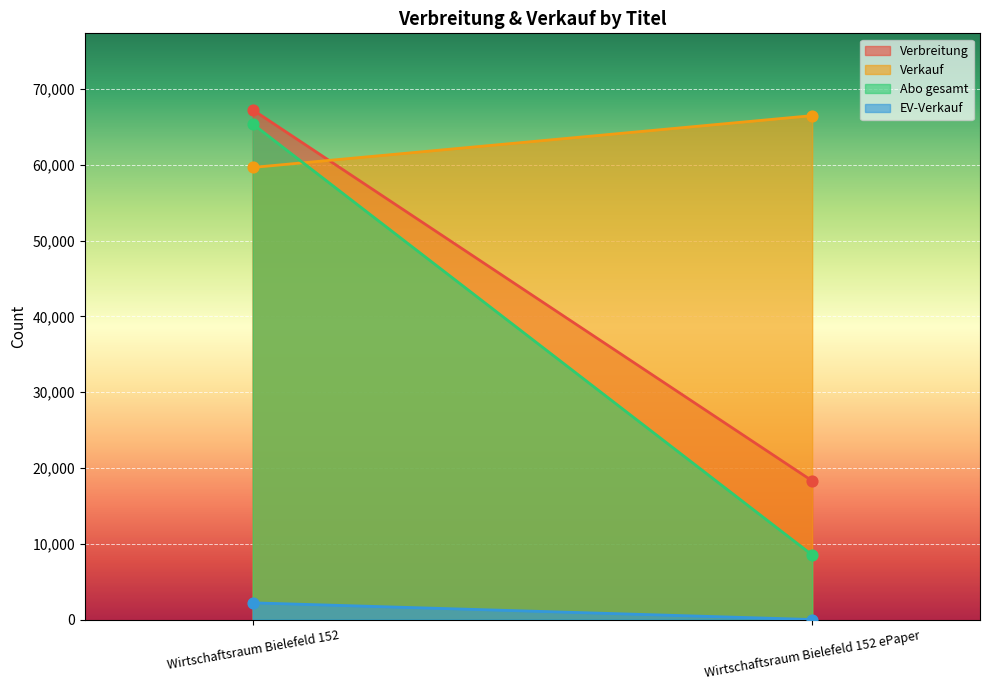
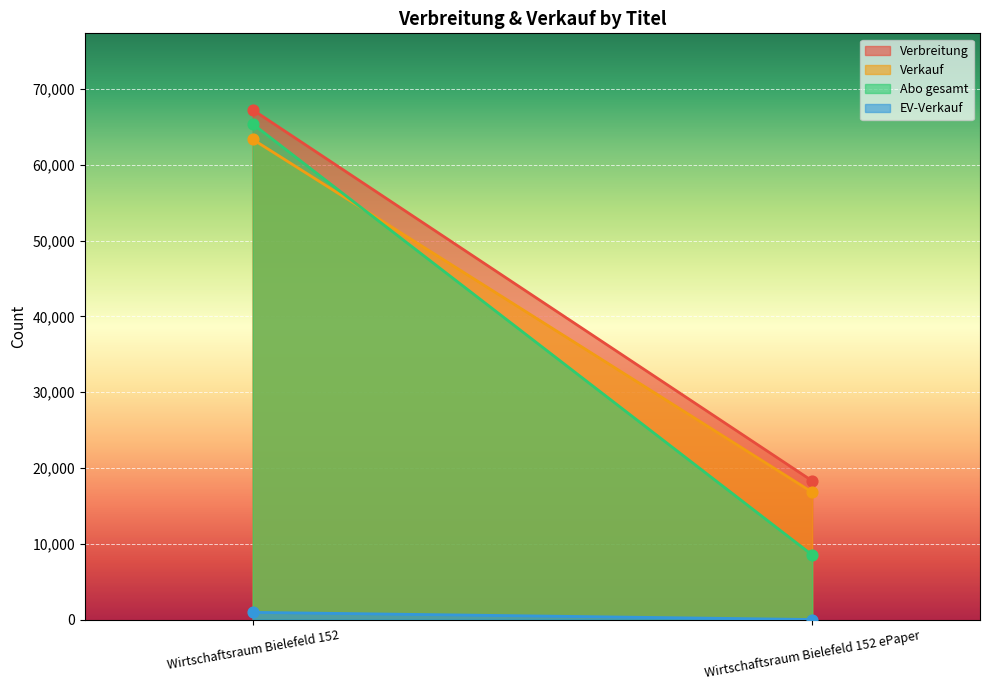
  {
    "Verbreitung": {
      "Wirtschaftsraum Bielefeld 152": "67,000",
      "Wirtschaftsraum Bielefeld 152 ePaper": "18,000"
    },
    "Verkauf": {
-     "Wirtschaftsraum Bielefeld 152": "60,000",
-     "Wirtschaftsraum Bielefeld 152 ePaper": "66,000"
+     "Wirtschaftsraum Bielefeld 152": "63,000",
+     "Wirtschaftsraum Bielefeld 152 ePaper": "17,000"
    },
    "EV-Verkauf": {
-     "Wirtschaftsraum Bielefeld 152": "2,000",
+     "Wirtschaftsraum Bielefeld 152": "1,000",
      "Wirtschaftsraum Bielefeld 152 ePaper": "0"
    },
    "Abo gesamt": {
      "Wirtschaftsraum Bielefeld 152": "65,000",
      "Wirtschaftsraum Bielefeld 152 ePaper": "9,000"
    }
  }
